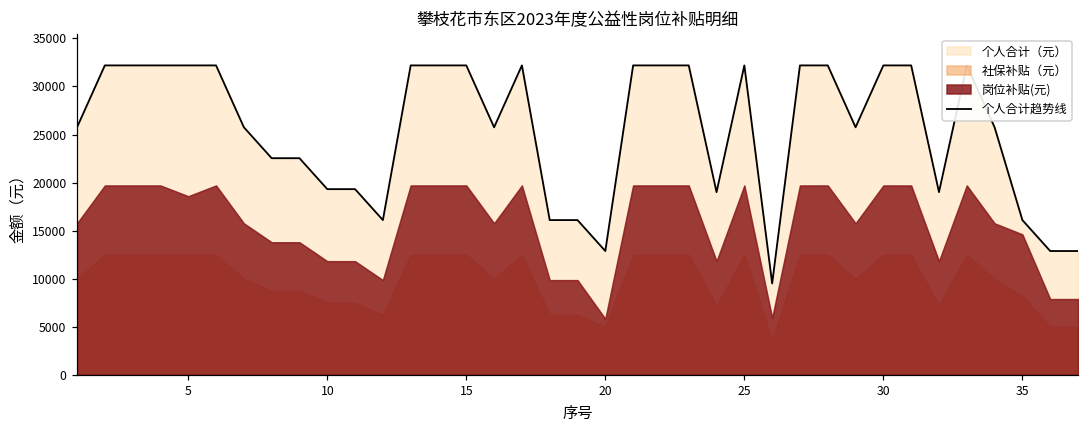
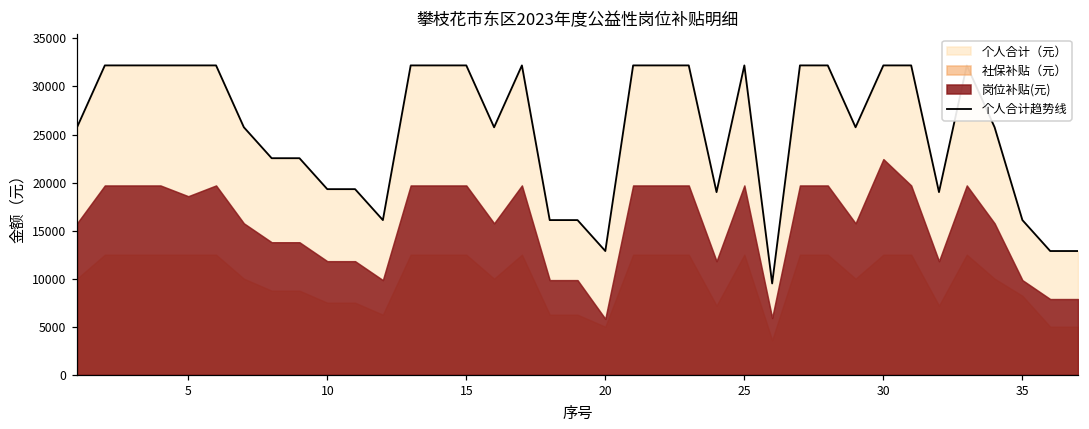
  {
    "个人合计（元）": {
      "5": 32000,
      "10": 19000,
      "15": 32000,
      "20": 13000,
      "25": 32000,
      "30": 32000,
      "35": 16000
    },
    "社保补贴（元）": {
      "5": 12000,
      "10": 7000,
      "15": 12000,
      "20": 5000,
      "25": 12000,
      "30": 12000,
      "35": 8000
    },
    "岗位补贴(元)": {
      "5": 19000,
      "10": 12000,
      "15": 20000,
      "20": 6000,
      "25": 20000,
-     "30": 20000,
-     "35": 15000
+     "30": 22000,
+     "35": 10000
    }
  }
